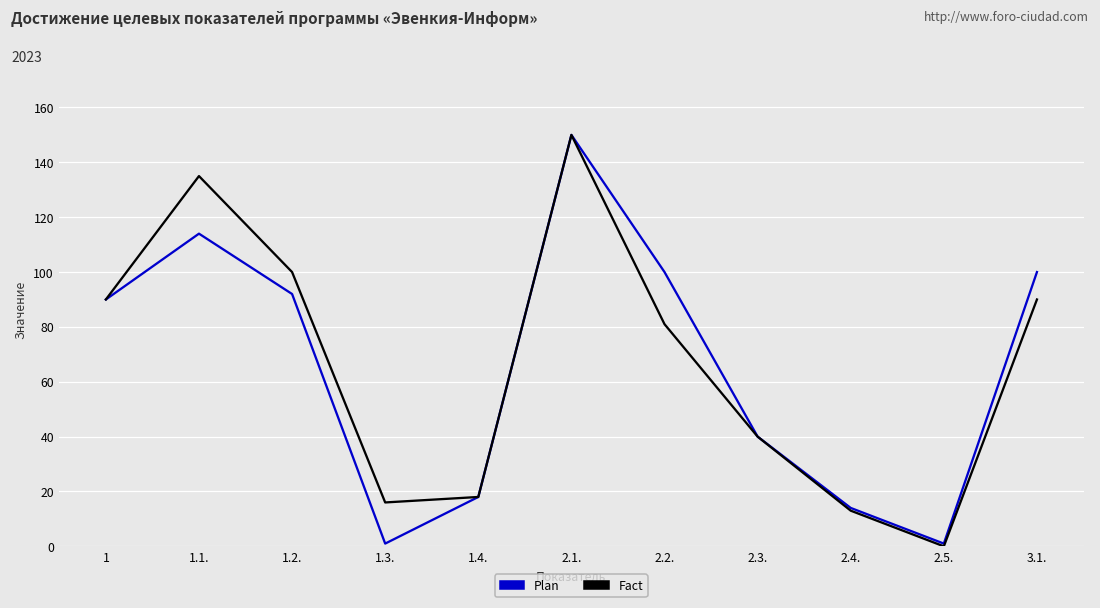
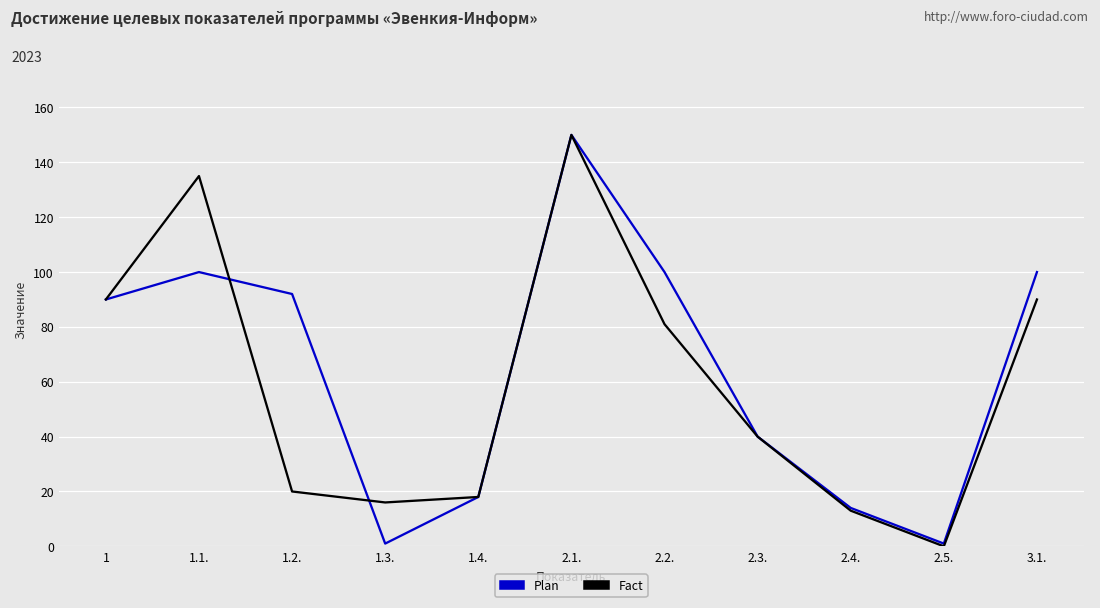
  {
    "Plan": {
-     "1.1.": 114,
+     "1.1.": 100,
      "1.2.": 92,
      "1.3.": 1,
      "2.2.": 100,
      "3.1.": 100
    },
    "Fact": {
      "1.1.": 135,
-     "1.2.": 100,
+     "1.2.": 20,
      "1.3.": 16,
      "2.2.": 81,
      "3.1.": 90
    }
  }
